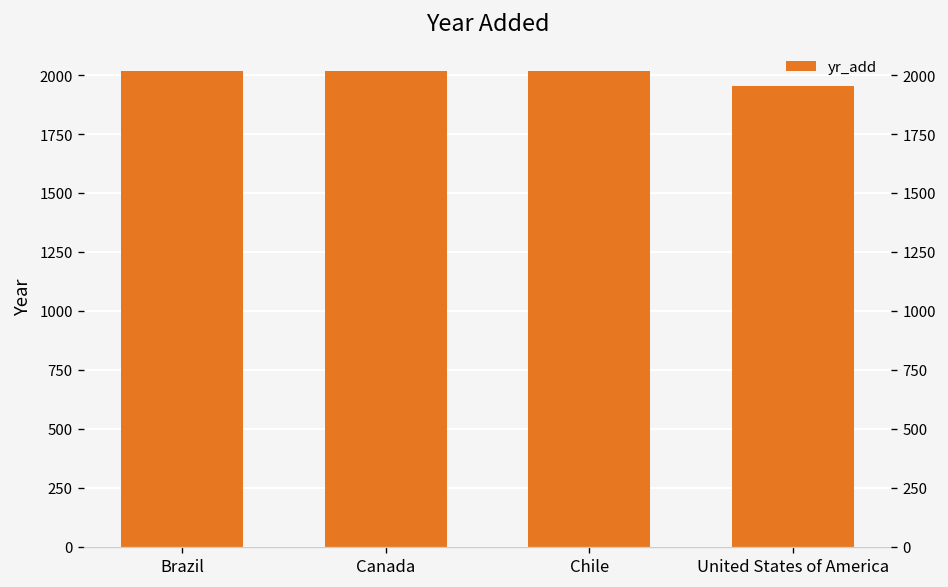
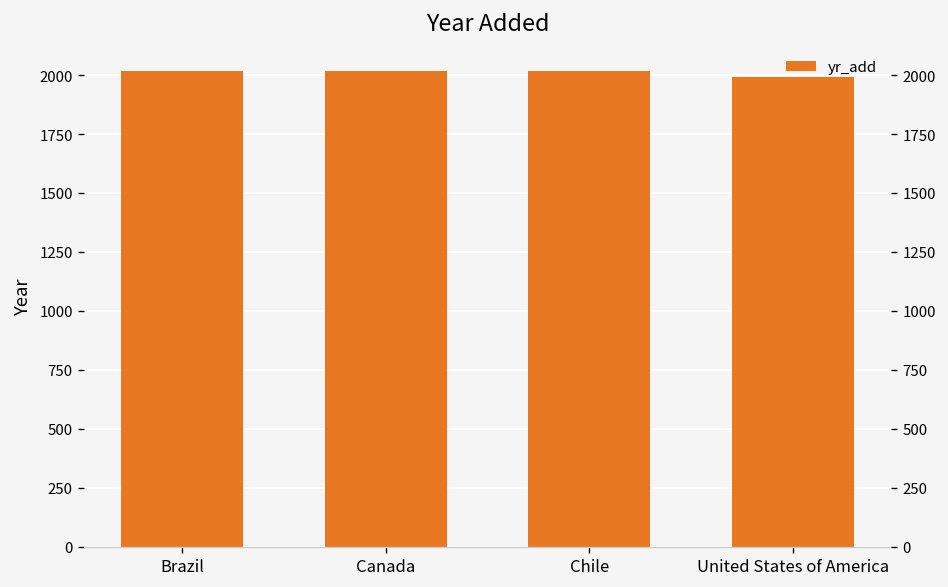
  {
    "Brazil": 2020,
    "Canada": 2020,
    "Chile": 2020,
-   "United States of America": 1950
+   "United States of America": 1990
  }
